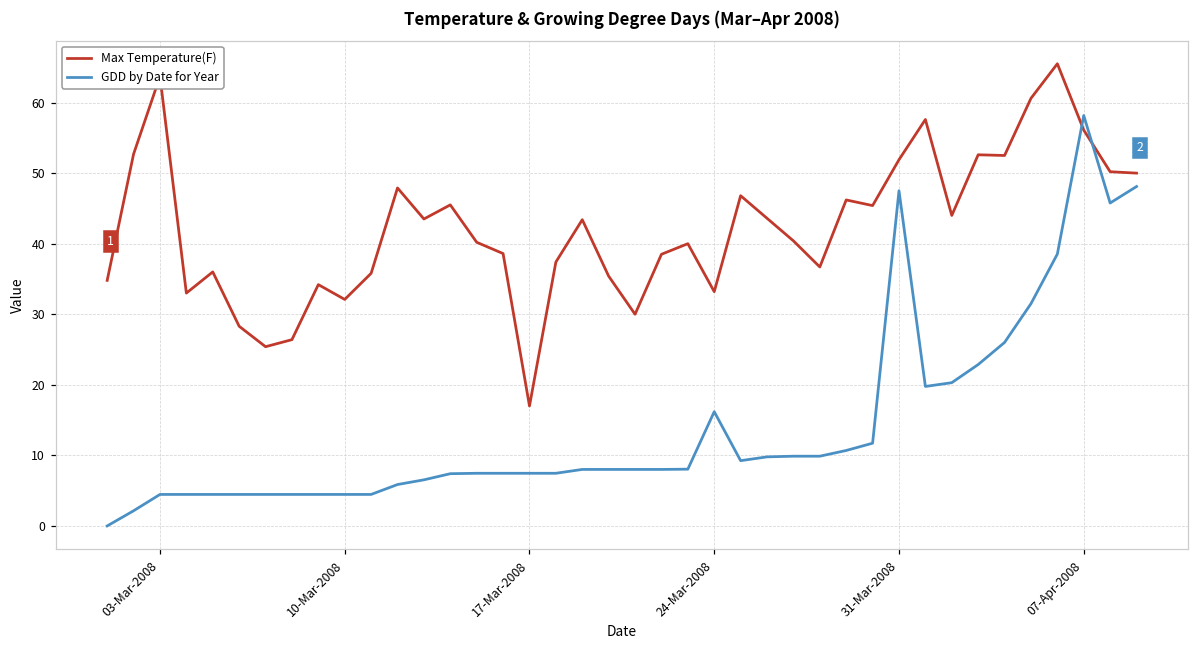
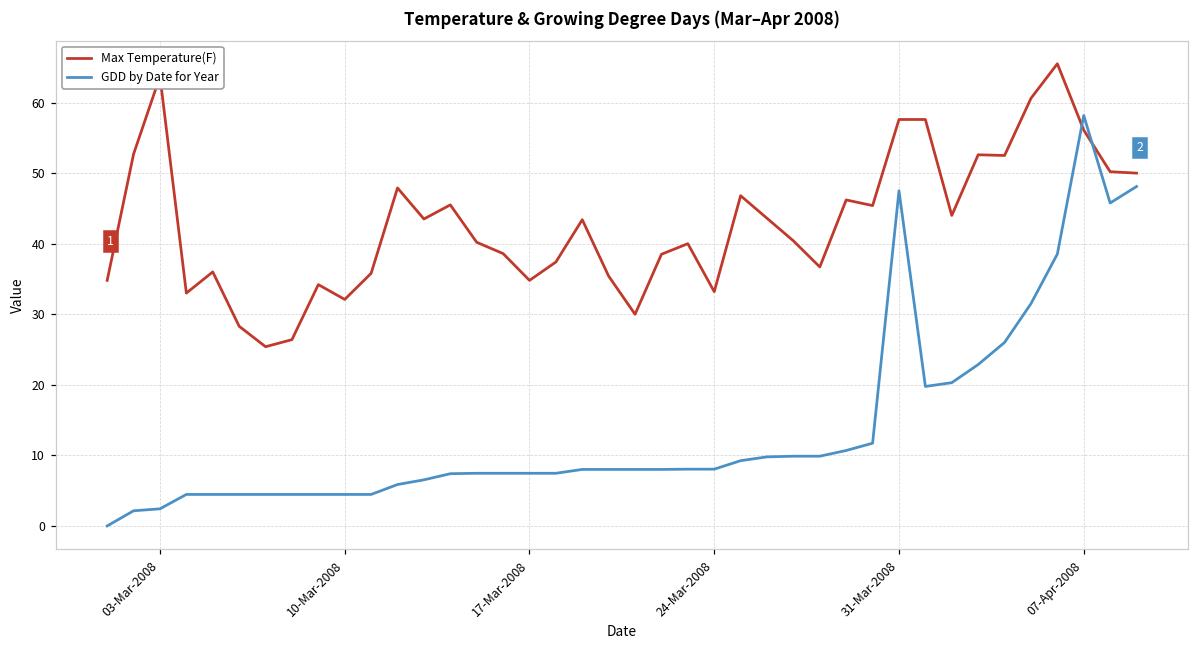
  {
    "Max Temperature(F)": {
      "10-Mar-2008": 32,
-     "17-Mar-2008": 17,
+     "17-Mar-2008": 35,
      "24-Mar-2008": 33,
-     "31-Mar-2008": 52,
+     "31-Mar-2008": 58,
      "07-Apr-2008": 56
    },
    "GDD by Date for Year": {
-     "03-Mar-2008": 4,
+     "03-Mar-2008": 2,
      "10-Mar-2008": 4,
      "17-Mar-2008": 7,
-     "24-Mar-2008": 16,
+     "24-Mar-2008": 8,
      "31-Mar-2008": 48,
      "07-Apr-2008": 58
    }
  }
